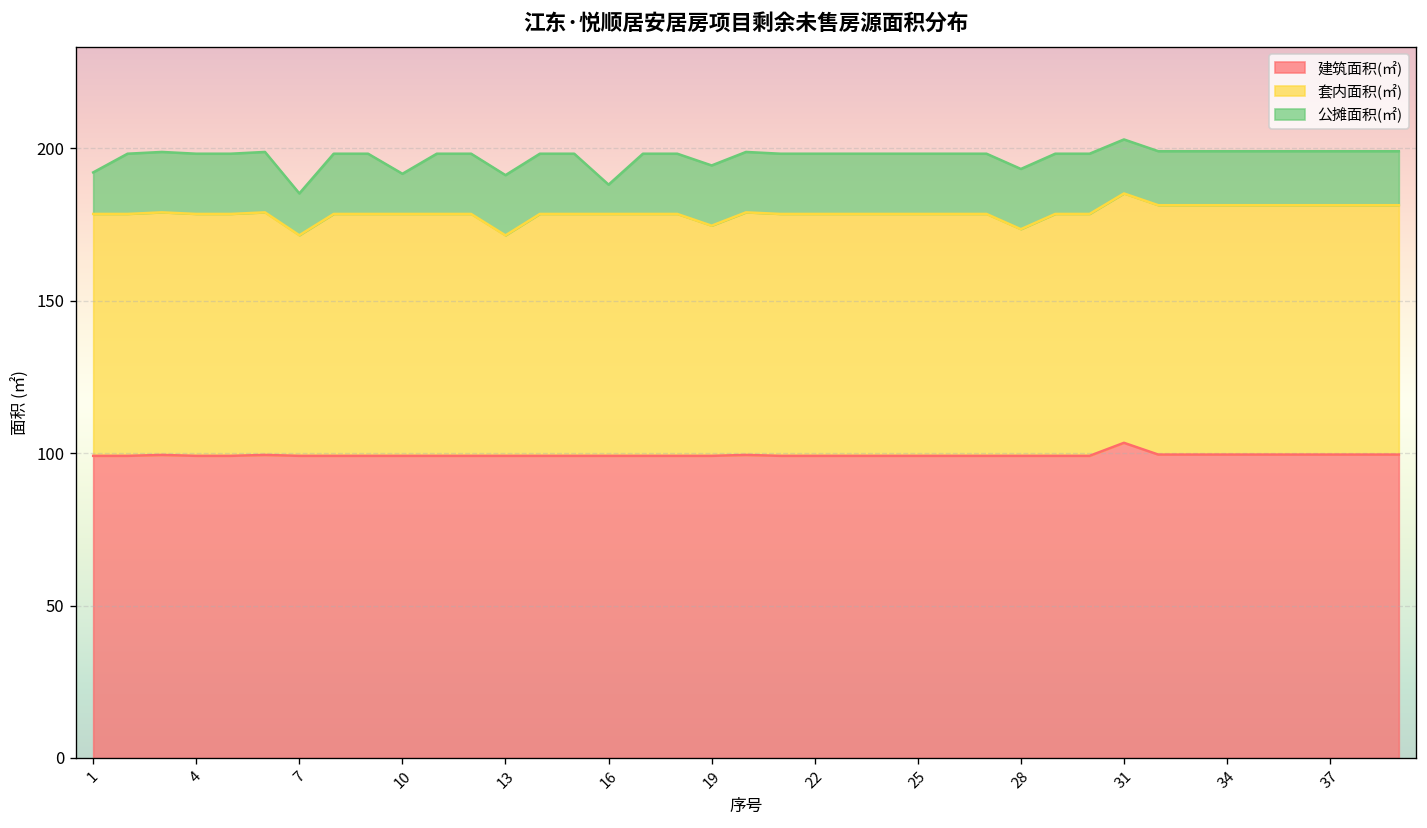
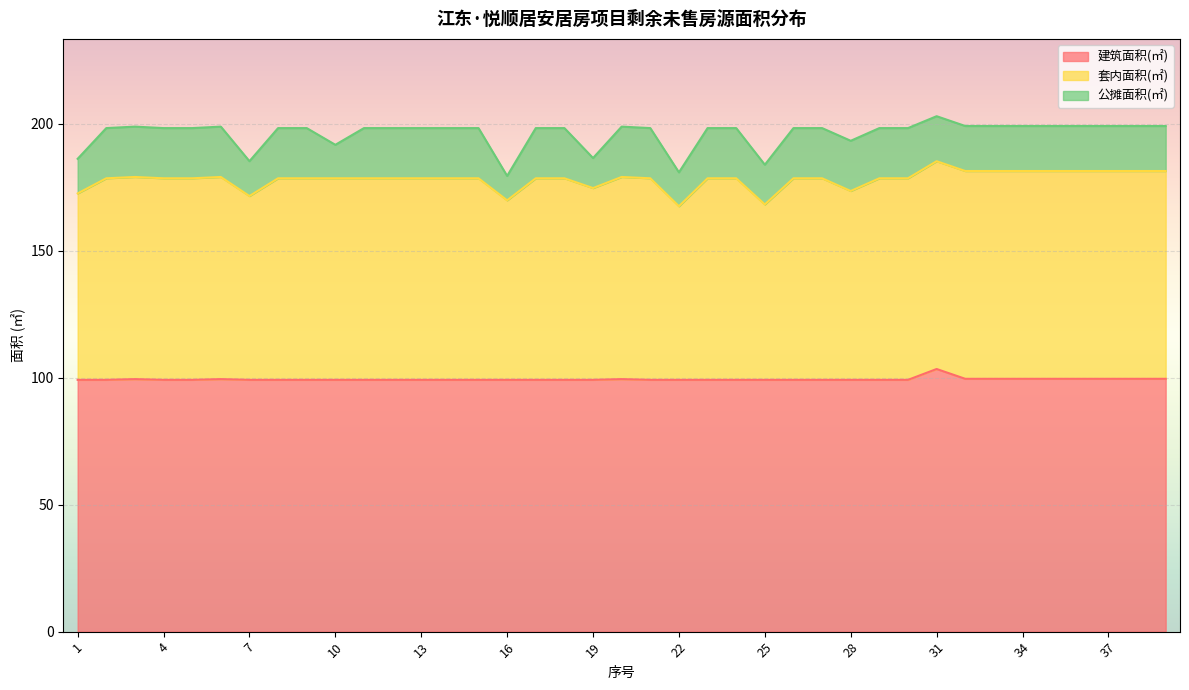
  {
    "建筑面积(㎡)": {
      "1": 99,
      "4": 99,
      "7": 99,
      "10": 99,
      "13": 99,
      "16": 99,
      "19": 99,
      "22": 99,
      "25": 99,
      "28": 99,
      "31": 103,
      "34": 100,
      "37": 100
    },
    "套内面积(㎡)": {
-     "1": 79,
+     "1": 73,
      "4": 79,
      "7": 72,
      "10": 79,
-     "13": 72,
-     "16": 79,
+     "13": 79,
+     "16": 71,
      "19": 76,
-     "22": 79,
-     "25": 79,
+     "22": 68,
+     "25": 69,
      "28": 74,
      "31": 82,
      "34": 82,
      "37": 82
    },
    "公摊面积(㎡)": {
      "1": 14,
      "4": 20,
      "7": 14,
      "10": 13,
      "13": 20,
      "16": 10,
-     "19": 20,
-     "22": 20,
-     "25": 20,
+     "19": 12,
+     "22": 13,
+     "25": 16,
      "28": 20,
      "31": 18,
      "34": 18,
      "37": 18
    }
  }
